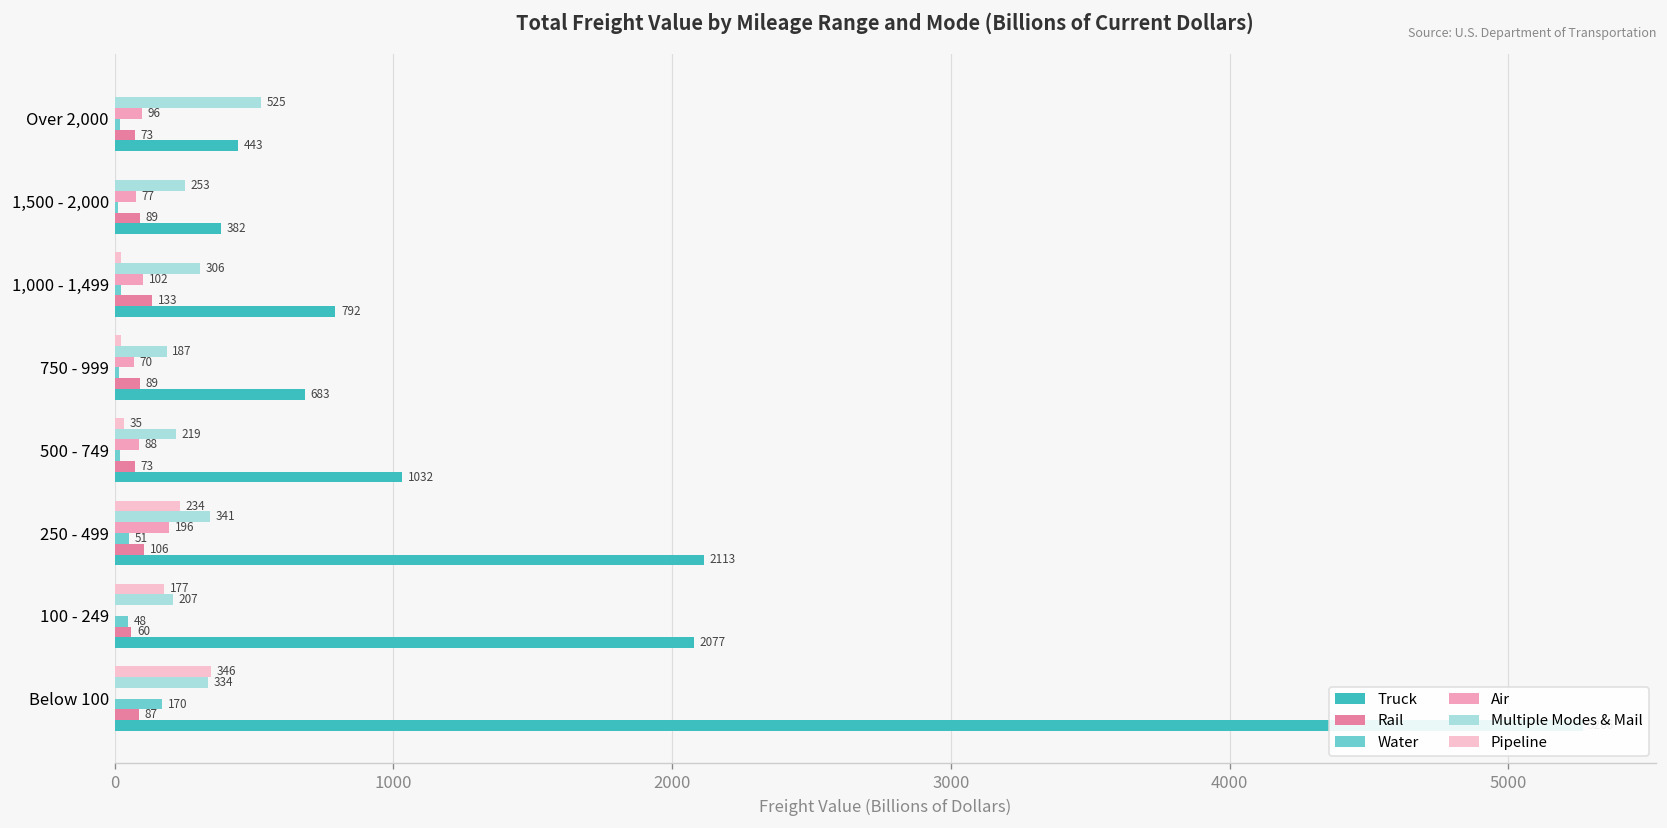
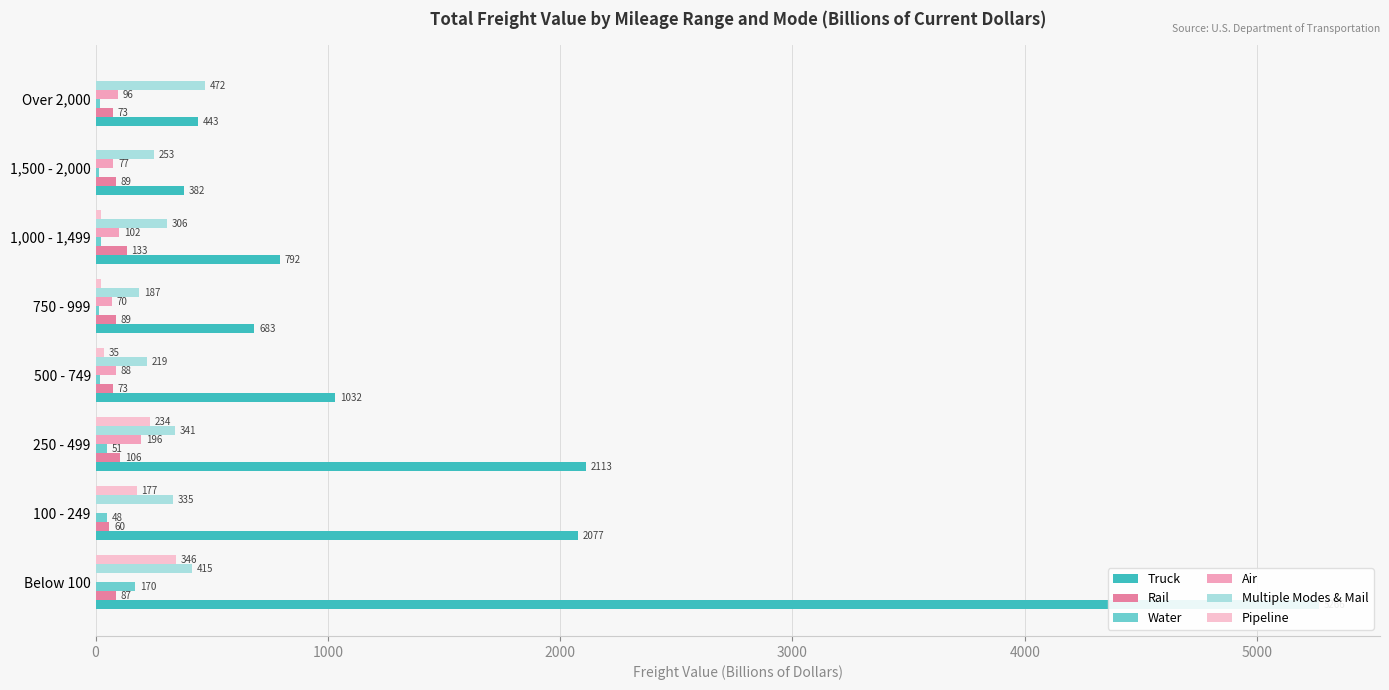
  {
    "Multiple Modes & Mail": {
-     "Over 2,000": 525,
+     "Over 2,000": 472,
      "1,500 - 2,000": 253,
      "1,000 - 1,499": 306,
      "750 - 999": 187,
      "500 - 749": 219,
      "250 - 499": 341,
-     "100 - 249": 207,
-     "Below 100": 334
+     "100 - 249": 335,
+     "Below 100": 415
    }
  }
